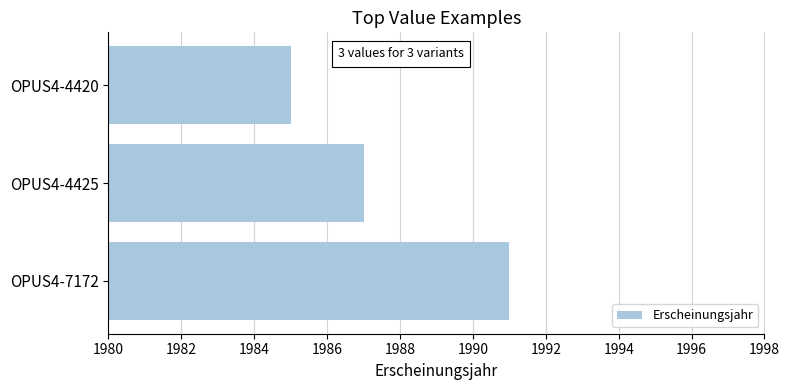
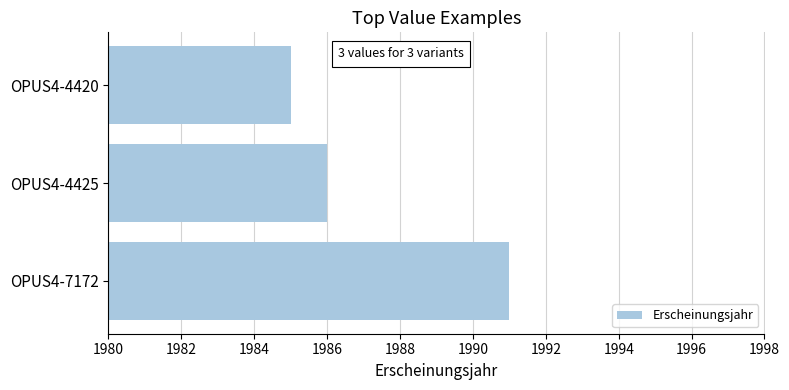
  {
    "OPUS4-4420": 1985,
-   "OPUS4-4425": 1987,
+   "OPUS4-4425": 1986,
    "OPUS4-7172": 1991
  }
